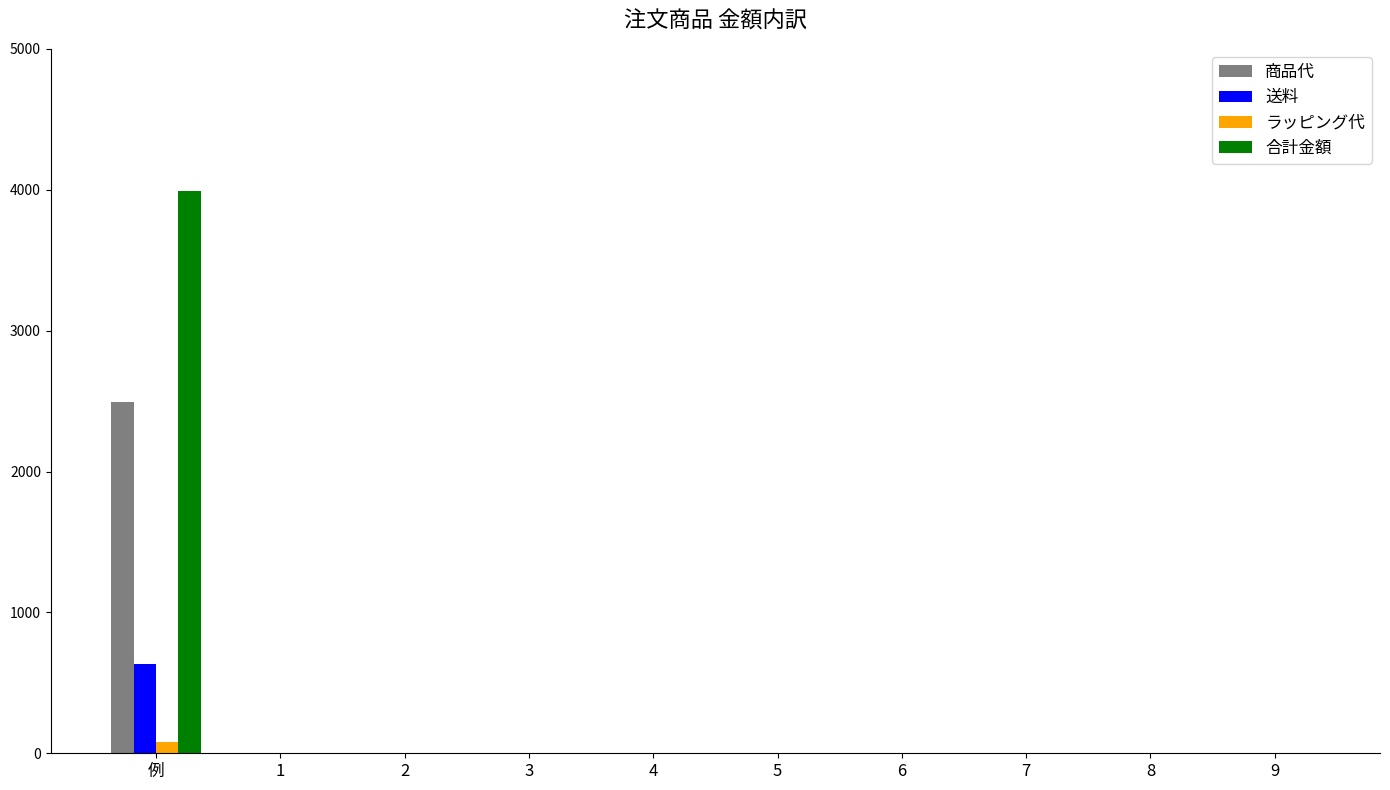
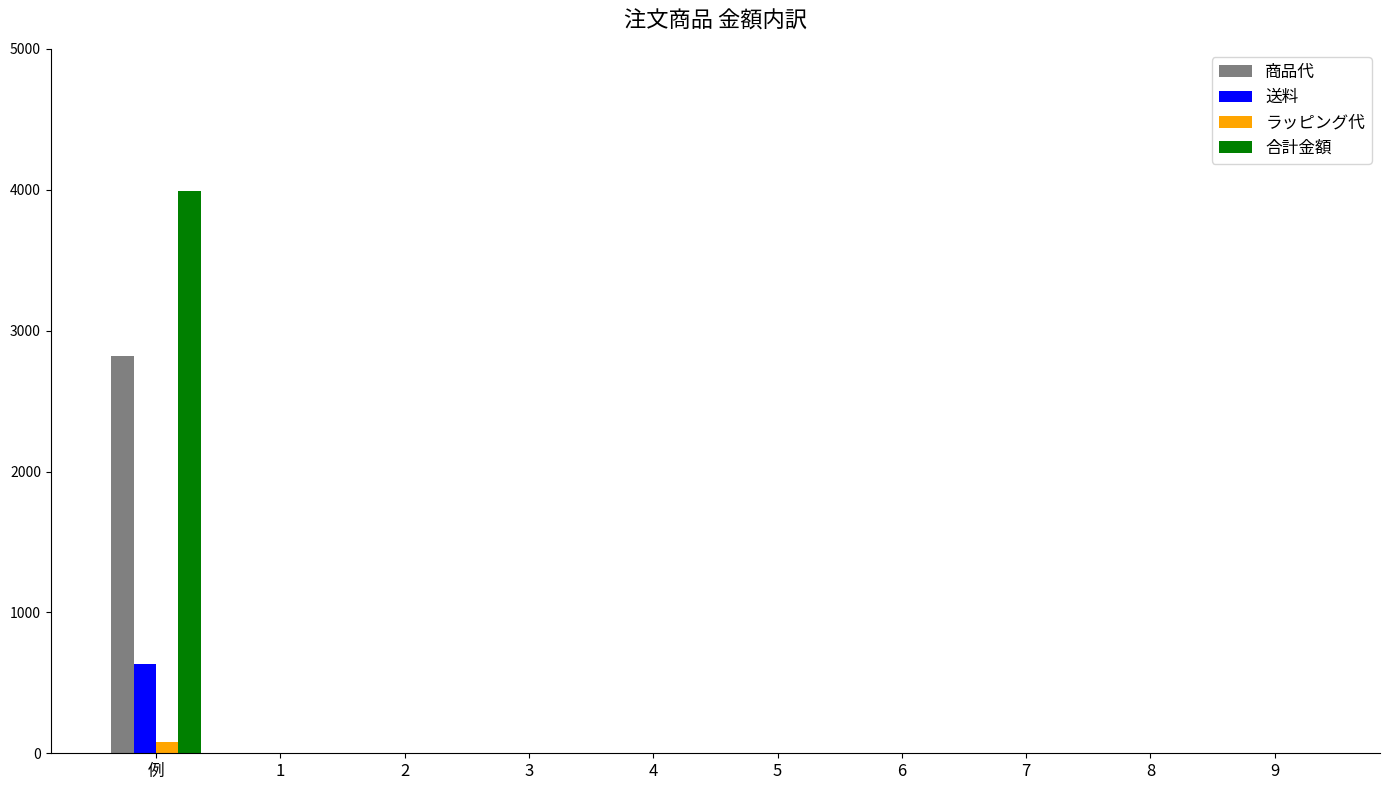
  {
    "商品代": {
-     "例": 2500,
+     "例": 2820,
      "1": 0,
      "2": 0,
      "3": 0,
      "4": 0,
      "5": 0,
      "6": 0,
      "7": 0,
      "8": 0,
      "9": 0
    },
    "送料": {
      "例": 630,
      "1": 0,
      "2": 0,
      "3": 0,
      "4": 0,
      "5": 0,
      "6": 0,
      "7": 0,
      "8": 0,
      "9": 0
    },
    "ラッピング代": {
      "例": 80,
      "1": 0,
      "2": 0,
      "3": 0,
      "4": 0,
      "5": 0,
      "6": 0,
      "7": 0,
      "8": 0,
      "9": 0
    },
    "合計金額": {
      "例": 3990,
      "1": 0,
      "2": 0,
      "3": 0,
      "4": 0,
      "5": 0,
      "6": 0,
      "7": 0,
      "8": 0,
      "9": 0
    }
  }
